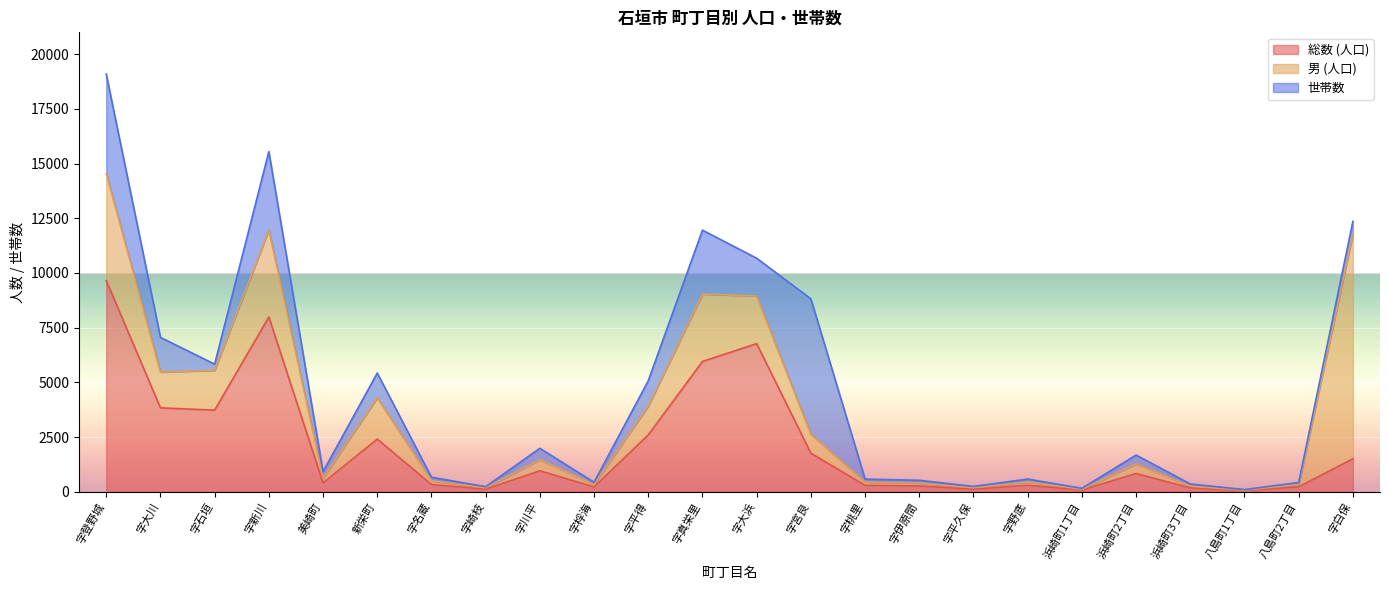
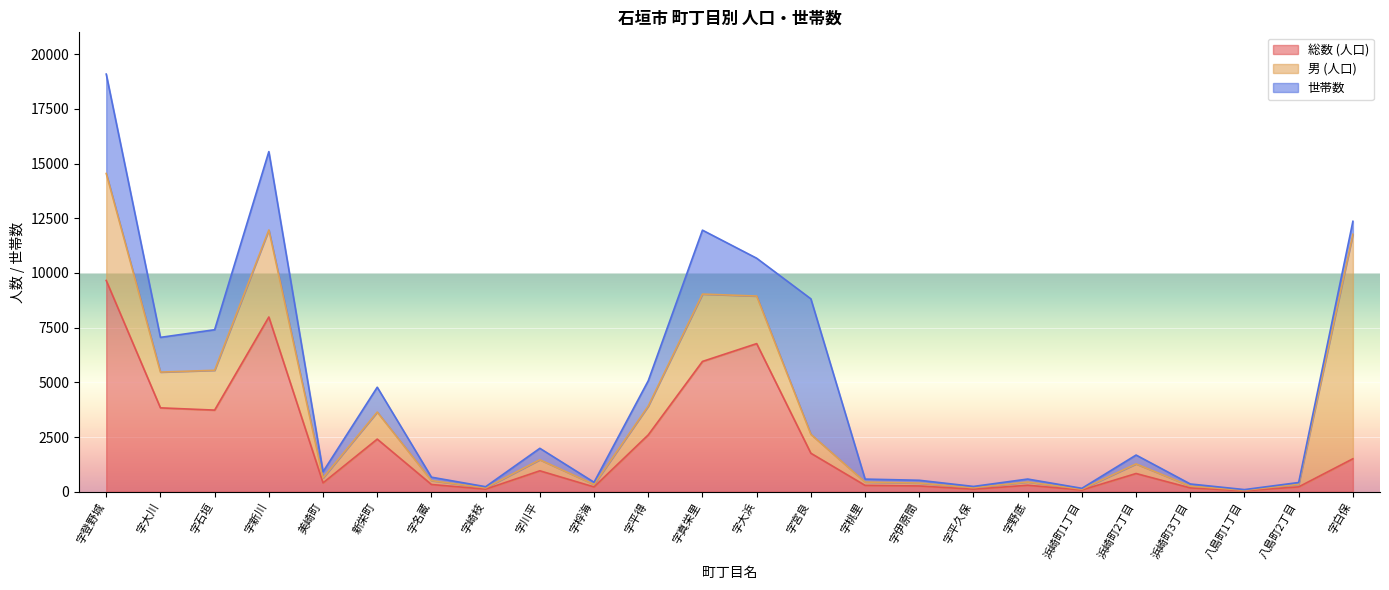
  {
    "総数 (人口)": {
      "字登野城": 9700,
      "字大川": 3800,
      "字石垣": 3700,
      "字新川": 8000,
      "美崎町": 400,
      "新栄町": 2400,
      "字名蔵": 300,
      "字川平": 1000,
      "字平得": 2600,
      "字真栄里": 6000,
      "字大浜": 6800,
      "字宮良": 1800,
      "字桃里": 300,
      "字伊原間": 300,
      "字野底": 300,
      "浜崎町2丁目": 800,
      "八島町2丁目": 200,
      "字白保": 1500
    },
    "男 (人口)": {
      "字登野城": 4900,
      "字大川": 1600,
      "字石垣": 1800,
      "字新川": 4000,
      "美崎町": 200,
-     "新栄町": 1900,
+     "新栄町": 1200,
      "字名蔵": 200,
      "字川平": 500,
      "字平得": 1300,
      "字真栄里": 3100,
      "字大浜": 2200,
      "字宮良": 900,
      "字桃里": 200,
      "字伊原間": 100,
      "字野底": 100,
      "浜崎町2丁目": 400,
      "字白保": 10300
    },
    "世帯数": {
      "字登野城": 4500,
      "字大川": 1600,
-     "字石垣": 300,
+     "字石垣": 1900,
      "字新川": 3600,
      "美崎町": 300,
      "新栄町": 1100,
      "字名蔵": 200,
      "字川平": 500,
      "字平得": 1200,
      "字真栄里": 2900,
      "字大浜": 1700,
      "字宮良": 6200,
      "字桃里": 100,
      "字伊原間": 100,
      "字野底": 100,
      "浜崎町2丁目": 400,
      "字白保": 600
    }
  }
